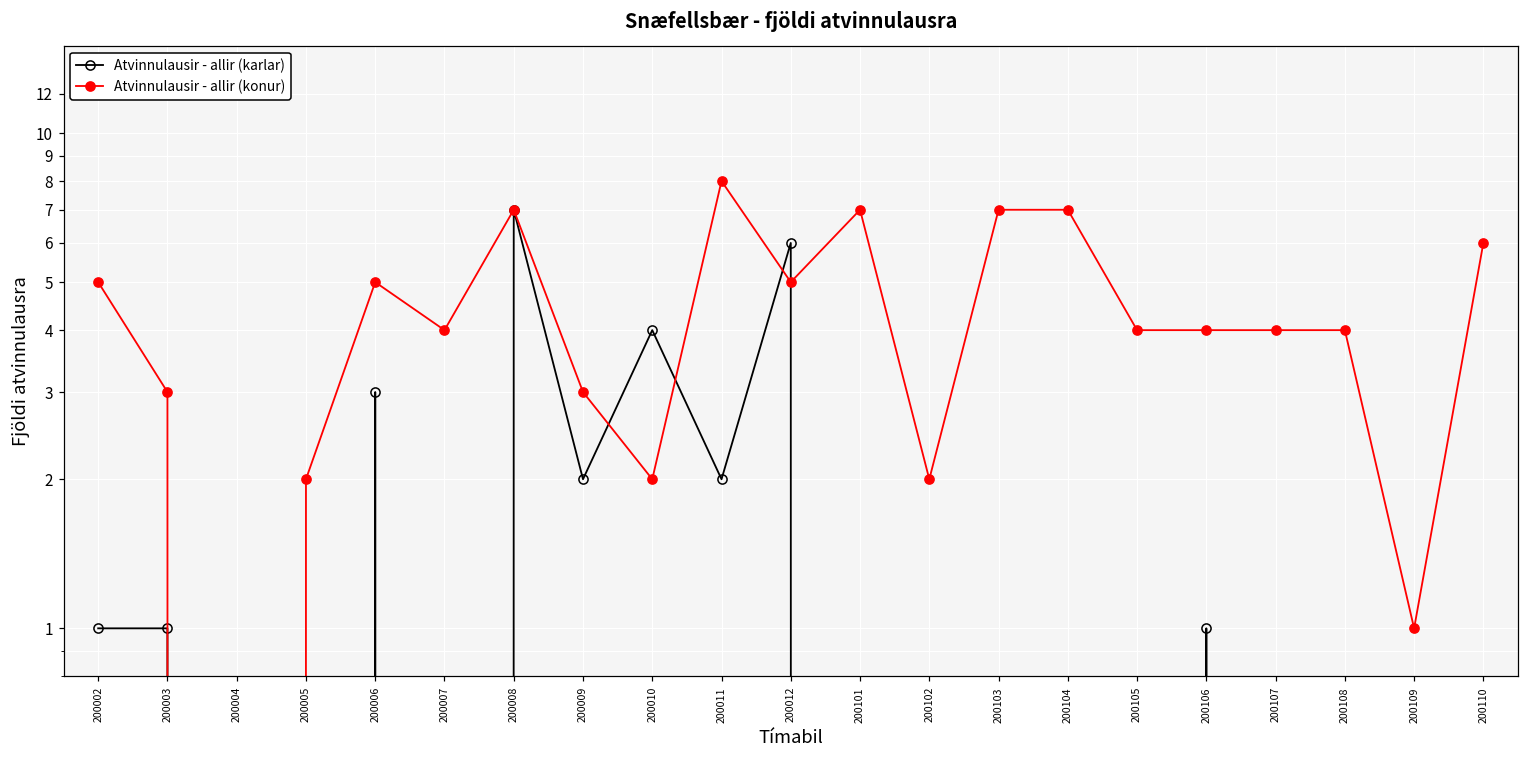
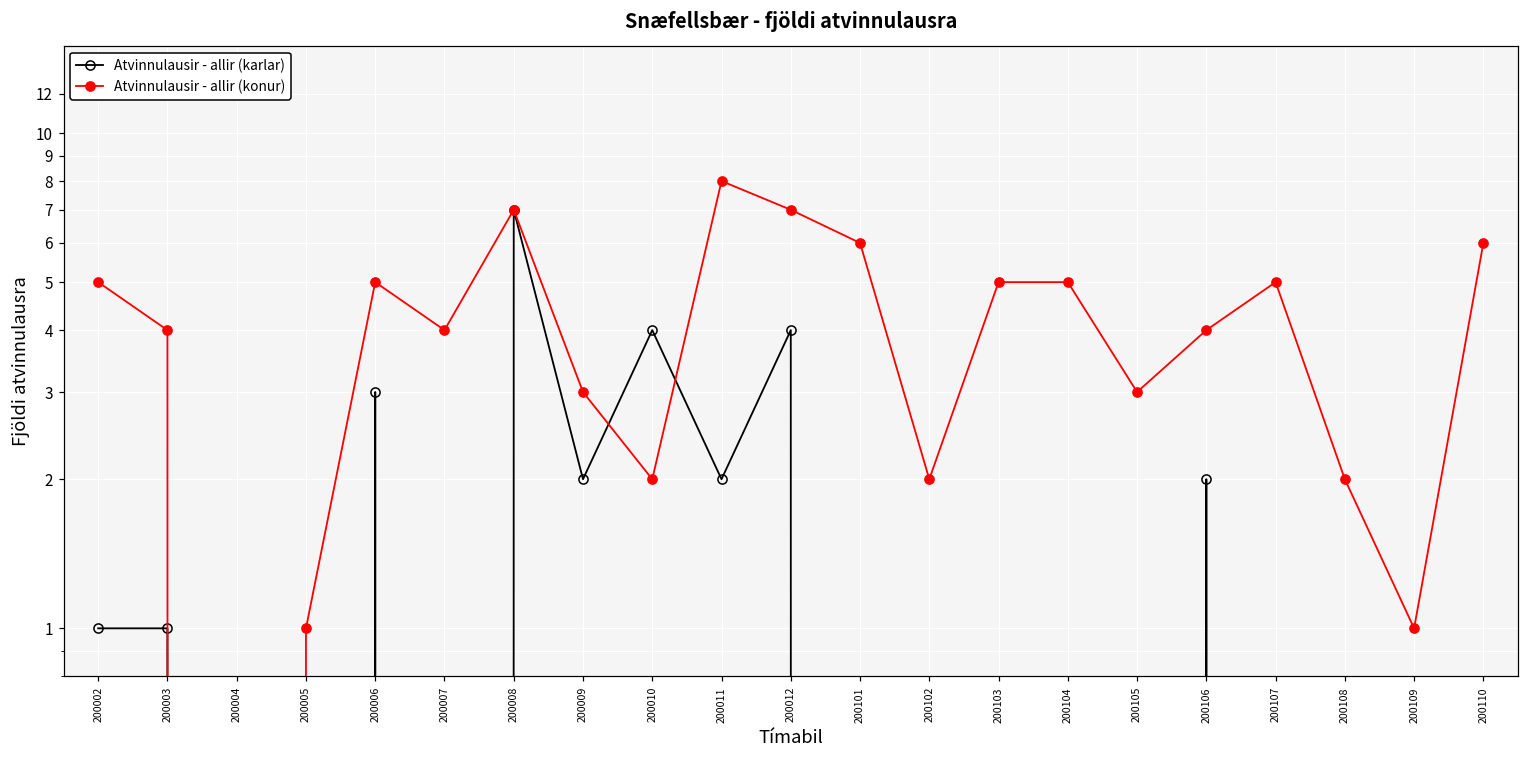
  {
    "Atvinnulausir - allir (karlar)": {
      "200002": 1,
      "200003": 1,
      "200006": 3,
      "200009": 2,
      "200010": 4,
      "200011": 2,
-     "200012": 6,
-     "200106": 1
+     "200012": 4,
+     "200106": 2
    },
    "Atvinnulausir - allir (konur)": {
      "200002": 5,
-     "200003": 3,
-     "200005": 2,
+     "200003": 4,
+     "200005": 1,
      "200006": 5,
      "200007": 4,
      "200009": 3,
      "200010": 2,
      "200011": 8,
-     "200012": 5,
-     "200101": 7,
+     "200012": 7,
+     "200101": 6,
      "200102": 2,
-     "200103": 7,
-     "200104": 7,
-     "200105": 4,
+     "200103": 5,
+     "200104": 5,
+     "200105": 3,
      "200106": 4,
-     "200107": 4,
-     "200108": 4,
+     "200107": 5,
+     "200108": 2,
      "200109": 1,
      "200110": 6
    }
  }
